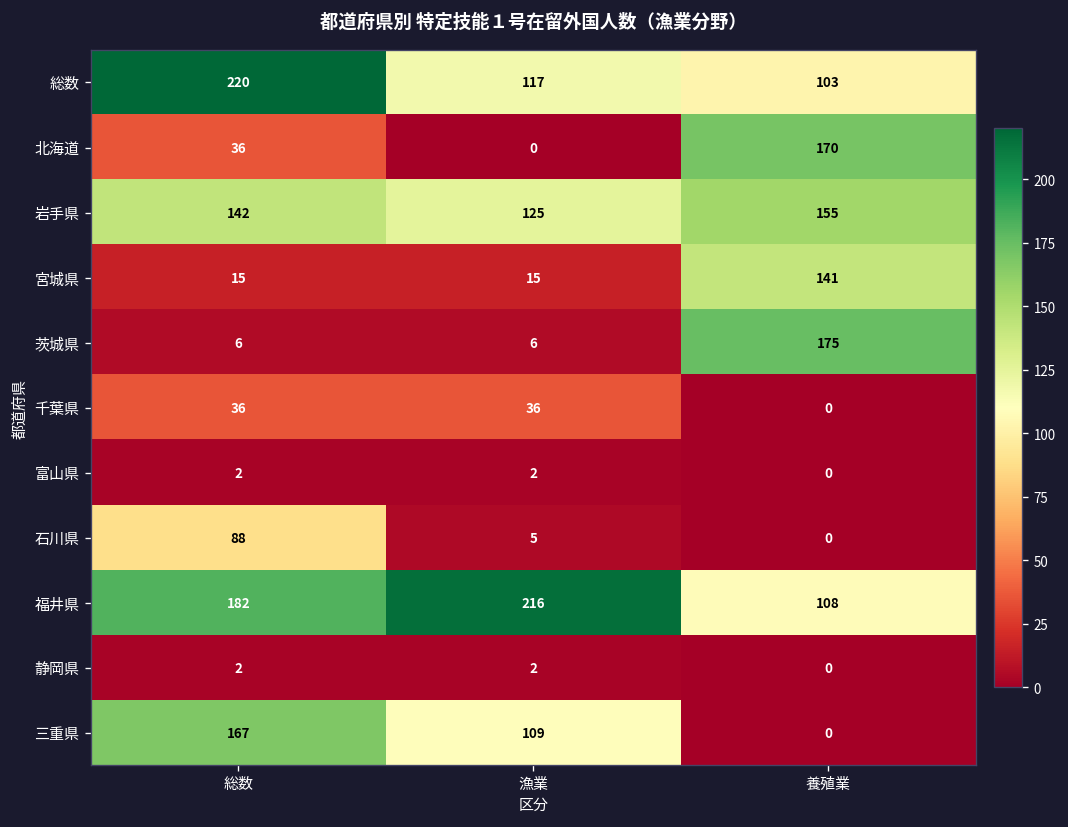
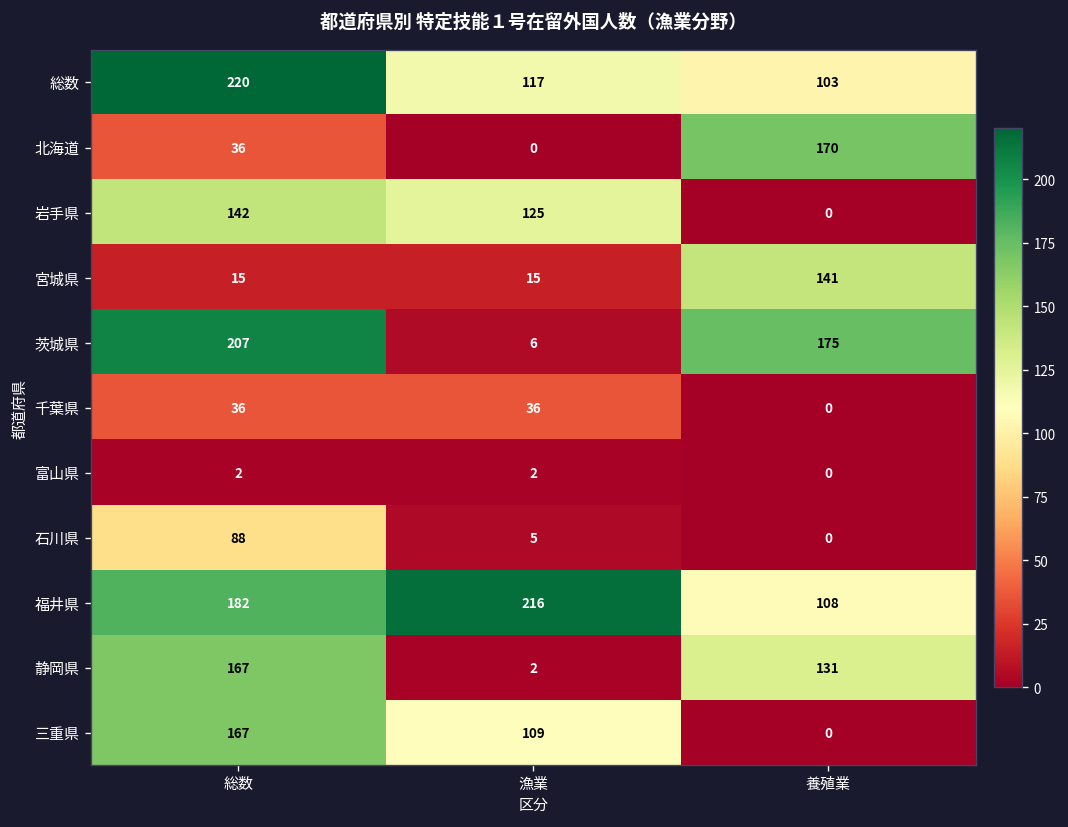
  {
    "総数": {
      "総数": 220,
      "漁業": 117,
      "養殖業": 103
    },
    "北海道": {
      "総数": 36,
      "漁業": 0,
      "養殖業": 170
    },
    "岩手県": {
      "総数": 142,
      "漁業": 125,
-     "養殖業": 155
+     "養殖業": 0
    },
    "宮城県": {
      "総数": 15,
      "漁業": 15,
      "養殖業": 141
    },
    "茨城県": {
-     "総数": 6,
+     "総数": 207,
      "漁業": 6,
      "養殖業": 175
    },
    "千葉県": {
      "総数": 36,
      "漁業": 36,
      "養殖業": 0
    },
    "富山県": {
      "総数": 2,
      "漁業": 2,
      "養殖業": 0
    },
    "石川県": {
      "総数": 88,
      "漁業": 5,
      "養殖業": 0
    },
    "福井県": {
      "総数": 182,
      "漁業": 216,
      "養殖業": 108
    },
    "静岡県": {
-     "総数": 2,
+     "総数": 167,
      "漁業": 2,
-     "養殖業": 0
+     "養殖業": 131
    },
    "三重県": {
      "総数": 167,
      "漁業": 109,
      "養殖業": 0
    }
  }
